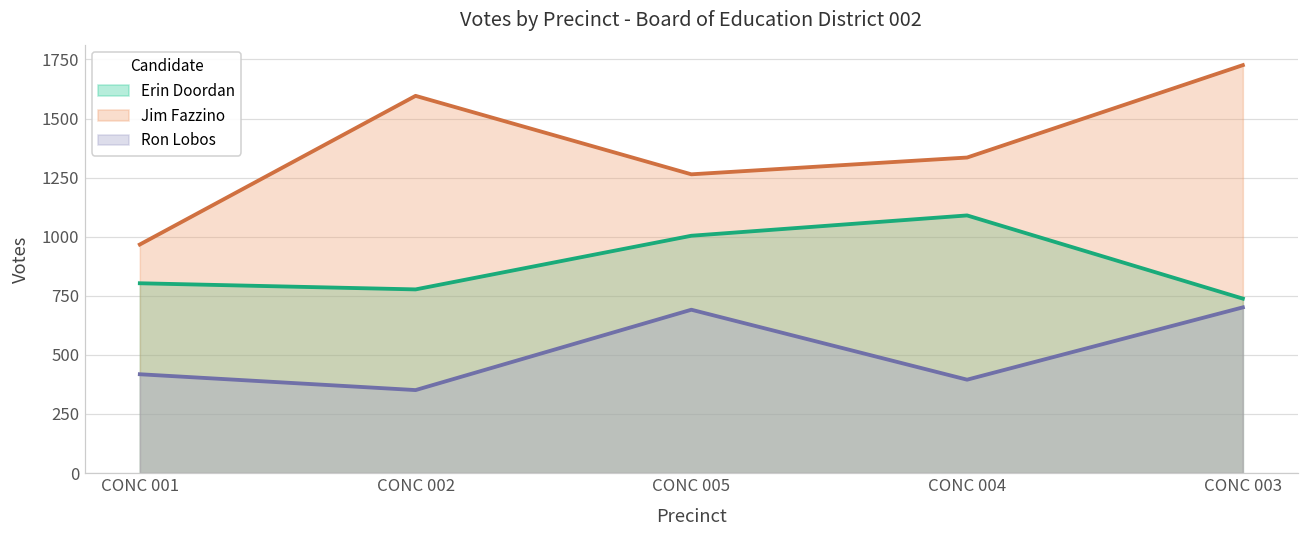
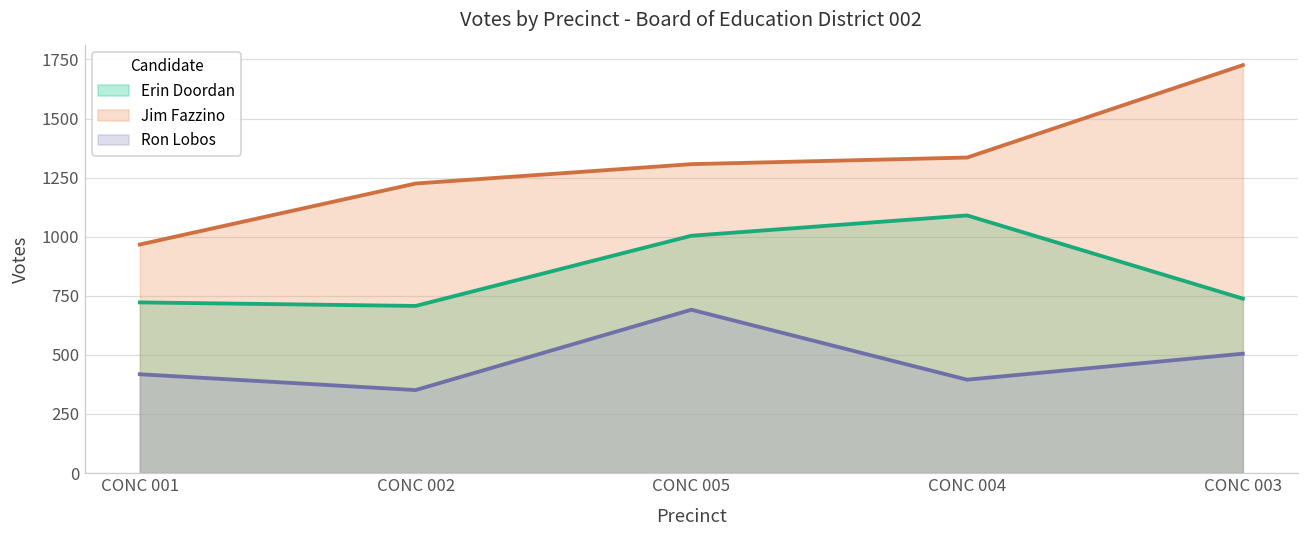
  {
    "Erin Doordan": {
-     "CONC 001": 800,
-     "CONC 002": 780,
+     "CONC 001": 720,
+     "CONC 002": 710,
      "CONC 005": 1000,
      "CONC 004": 1090,
      "CONC 003": 740
    },
    "Jim Fazzino": {
      "CONC 001": 970,
-     "CONC 002": 1600,
-     "CONC 005": 1260,
+     "CONC 002": 1230,
+     "CONC 005": 1310,
      "CONC 004": 1340,
      "CONC 003": 1730
    },
    "Ron Lobos": {
      "CONC 001": 420,
      "CONC 002": 350,
      "CONC 005": 690,
      "CONC 004": 400,
-     "CONC 003": 700
+     "CONC 003": 510
    }
  }
